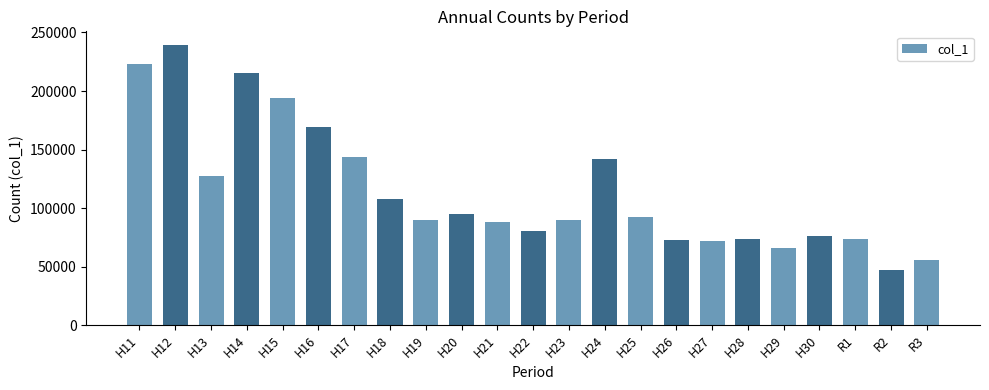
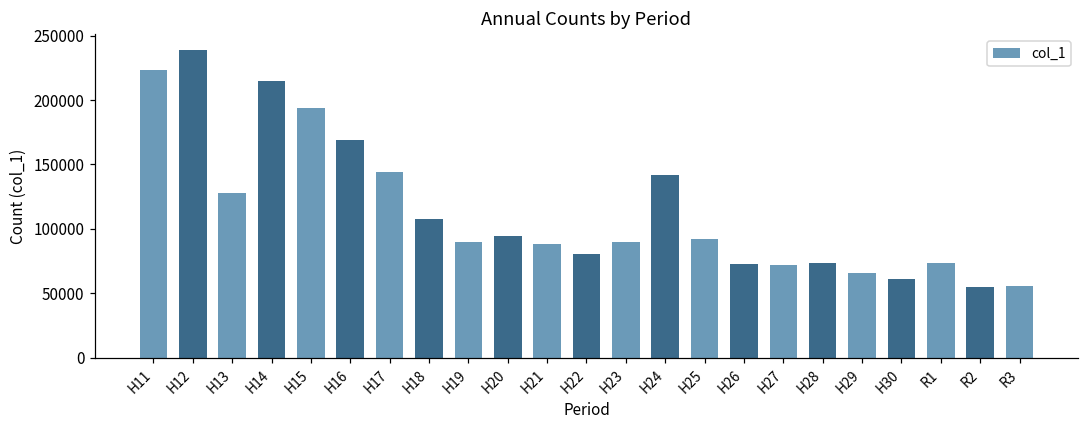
  {
    "H11": 223000,
    "H12": 239000,
    "H13": 128000,
    "H14": 215000,
    "H15": 194000,
    "H16": 169000,
    "H17": 144000,
    "H18": 108000,
    "H19": 90000,
    "H20": 95000,
    "H21": 88000,
    "H22": 81000,
    "H23": 89000,
    "H24": 142000,
    "H25": 92000,
    "H26": 73000,
    "H27": 72000,
    "H28": 74000,
    "H29": 66000,
-   "H30": 76000,
+   "H30": 61000,
    "R1": 74000,
-   "R2": 47000,
+   "R2": 55000,
    "R3": 56000
  }
